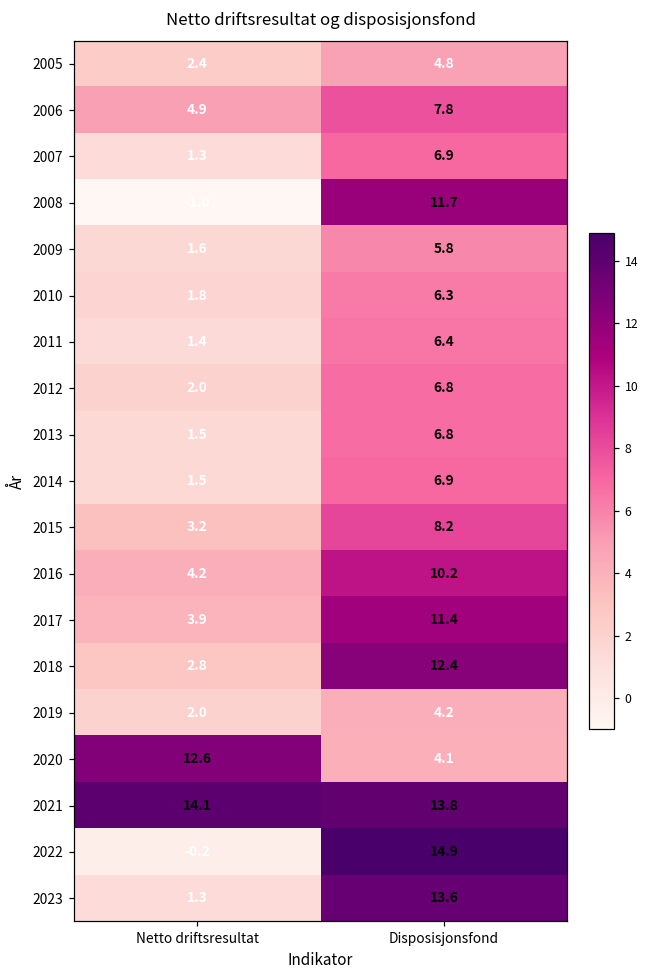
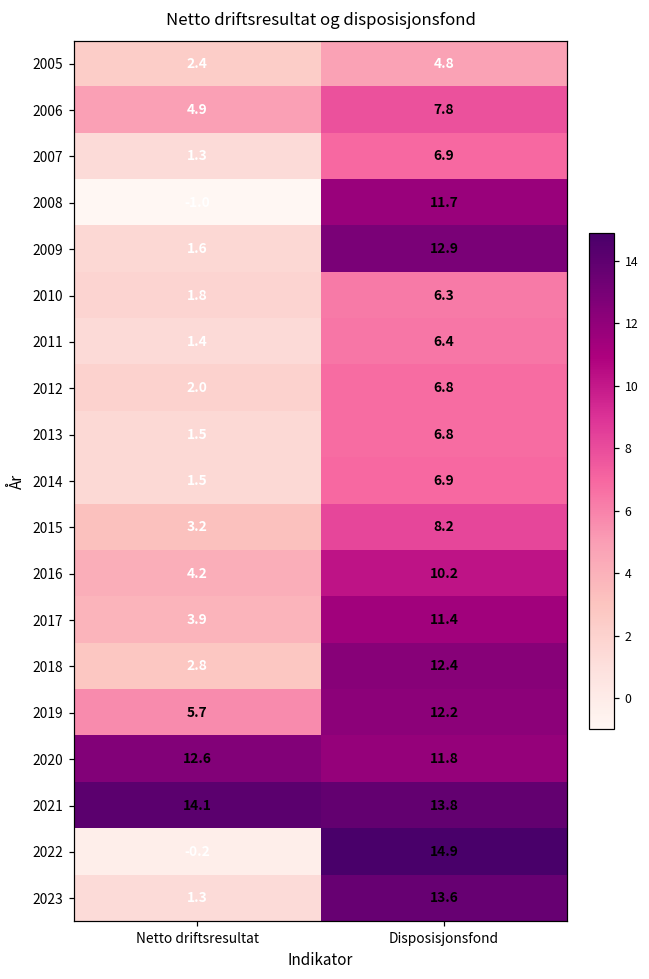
  {
    "2005": {
      "Netto driftsresultat": 2.4,
      "Disposisjonsfond": 4.8
    },
    "2006": {
      "Netto driftsresultat": 4.9,
      "Disposisjonsfond": 7.8
    },
    "2007": {
      "Disposisjonsfond": 6.9
    },
    "2008": {
      "Disposisjonsfond": 11.7
    },
    "2009": {
-     "Disposisjonsfond": 5.8
+     "Disposisjonsfond": 12.9
    },
    "2010": {
      "Disposisjonsfond": 6.3
    },
    "2011": {
      "Disposisjonsfond": 6.4
    },
    "2012": {
      "Netto driftsresultat": 2.0,
      "Disposisjonsfond": 6.8
    },
    "2013": {
      "Disposisjonsfond": 6.8
    },
    "2014": {
      "Disposisjonsfond": 6.9
    },
    "2015": {
      "Netto driftsresultat": 3.2,
      "Disposisjonsfond": 8.2
    },
    "2016": {
      "Netto driftsresultat": 4.2,
      "Disposisjonsfond": 10.2
    },
    "2017": {
      "Netto driftsresultat": 3.9,
      "Disposisjonsfond": 11.4
    },
    "2018": {
      "Netto driftsresultat": 2.8,
      "Disposisjonsfond": 12.4
    },
    "2019": {
-     "Netto driftsresultat": 2.0,
-     "Disposisjonsfond": 4.2
+     "Netto driftsresultat": 5.7,
+     "Disposisjonsfond": 12.2
    },
    "2020": {
      "Netto driftsresultat": 12.6,
-     "Disposisjonsfond": 4.1
+     "Disposisjonsfond": 11.8
    },
    "2021": {
      "Netto driftsresultat": 14.1,
      "Disposisjonsfond": 13.8
    },
    "2022": {
      "Disposisjonsfond": 14.9
    },
    "2023": {
      "Disposisjonsfond": 13.6
    }
  }
